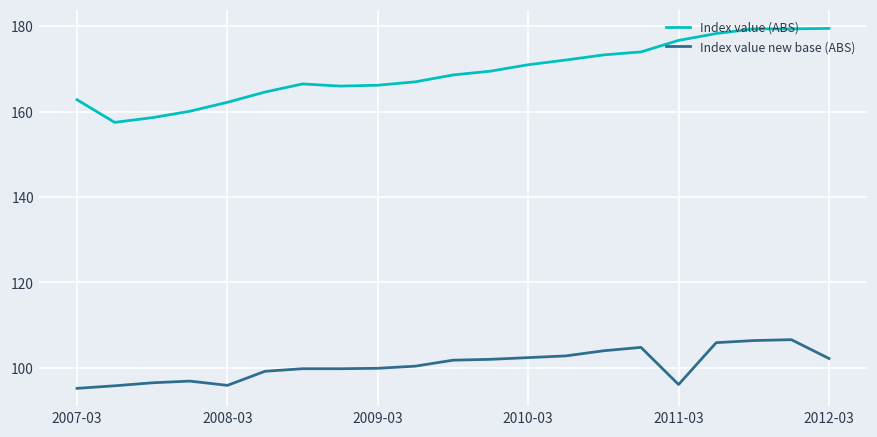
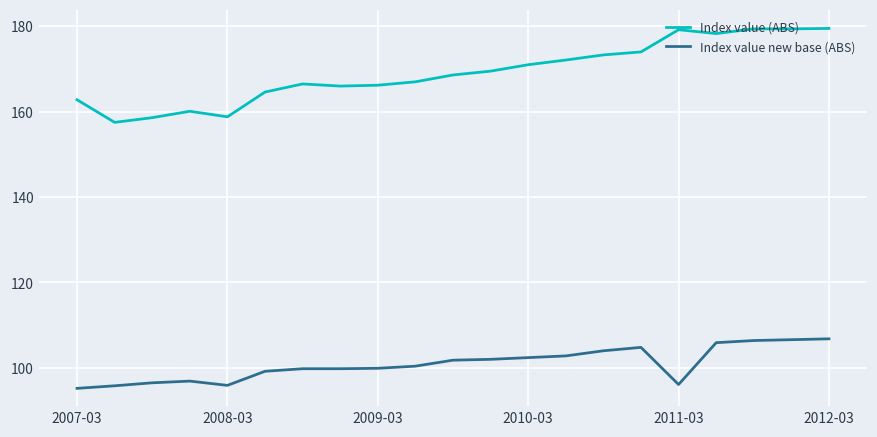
  {
    "Index value (ABS)": {
      "2007-03": 163,
-     "2008-03": 162,
+     "2008-03": 159,
      "2009-03": 166,
      "2010-03": 171,
-     "2011-03": 177,
+     "2011-03": 179,
      "2012-03": 180
    },
    "Index value new base (ABS)": {
      "2007-03": 95,
      "2008-03": 96,
      "2009-03": 100,
      "2010-03": 102,
      "2011-03": 96,
-     "2012-03": 102
+     "2012-03": 107
    }
  }
